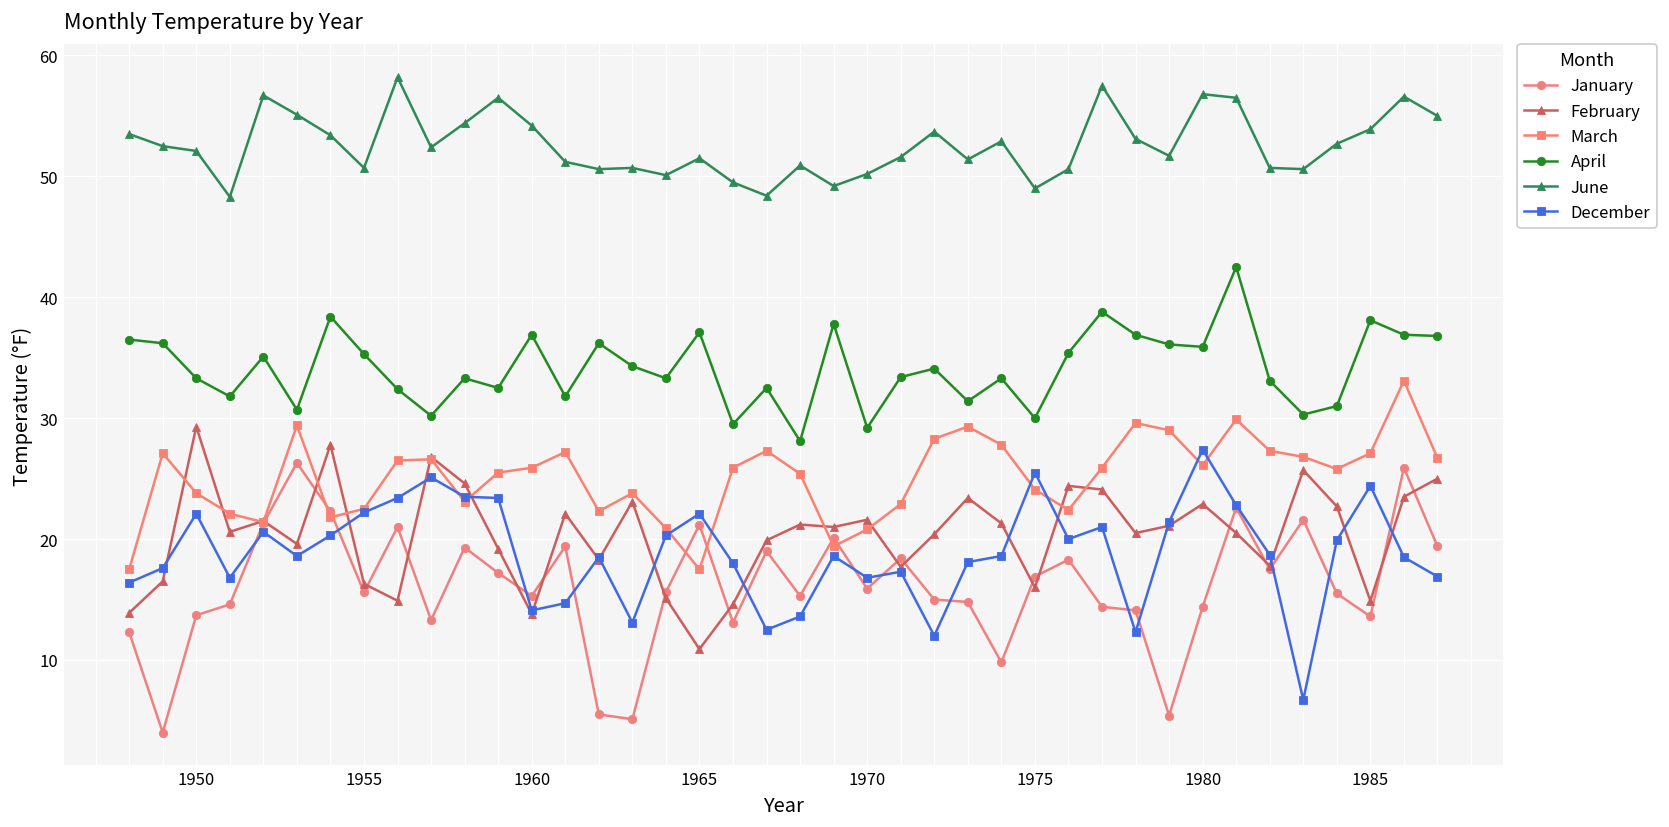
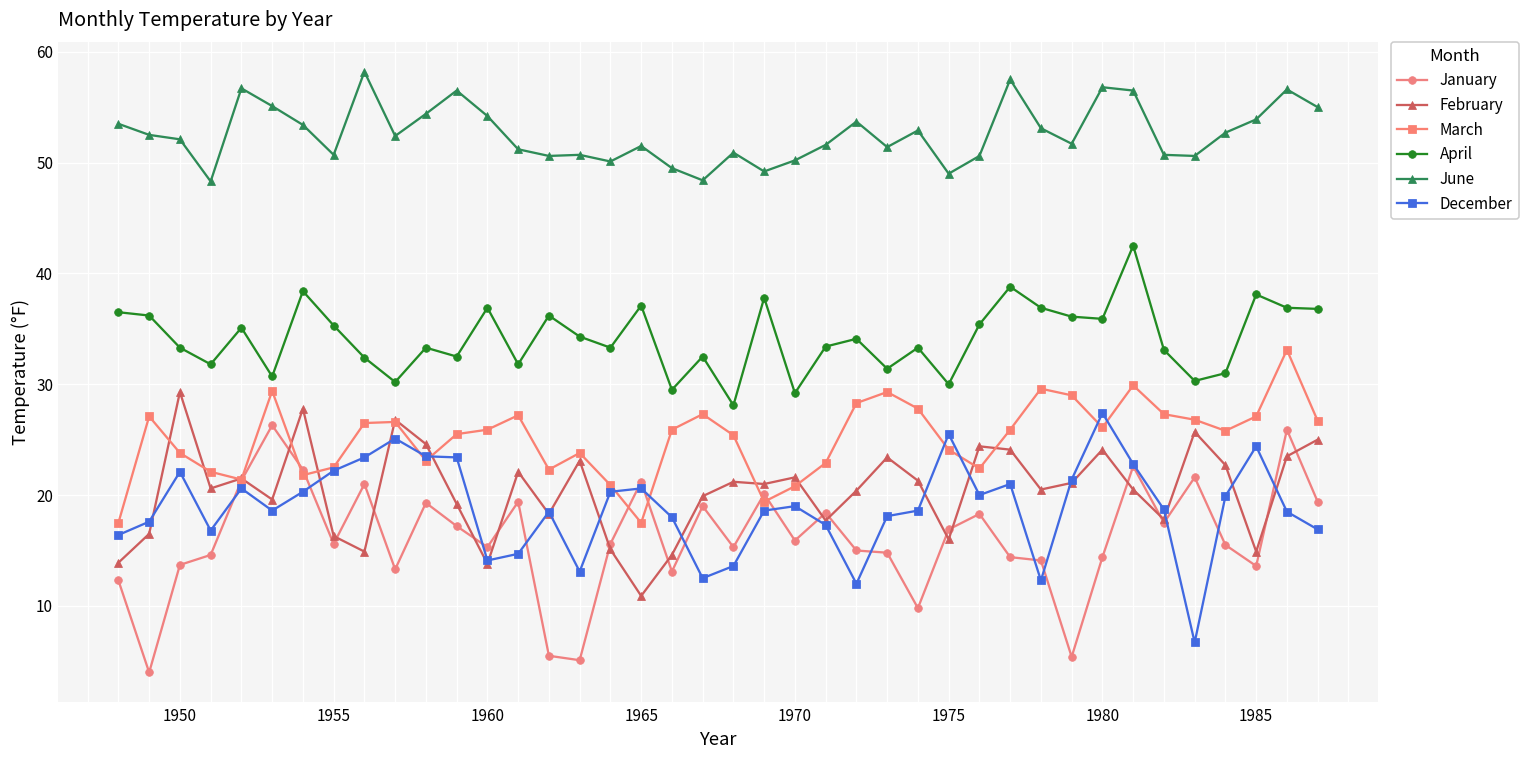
  {
    "February": {
      "1950": 29.3,
      "1955": 16.3,
      "1960": 13.8,
      "1965": 10.9,
      "1970": 21.6,
      "1975": 16.0,
-     "1980": 22.9,
+     "1980": 24.1,
      "1985": 14.9
    },
    "December": {
      "1950": 22.1,
      "1955": 22.2,
      "1960": 14.1,
-     "1965": 22.1,
-     "1970": 16.8,
+     "1965": 20.6,
+     "1970": 19.0,
      "1975": 25.5,
      "1980": 27.4,
      "1985": 24.4
    }
  }
